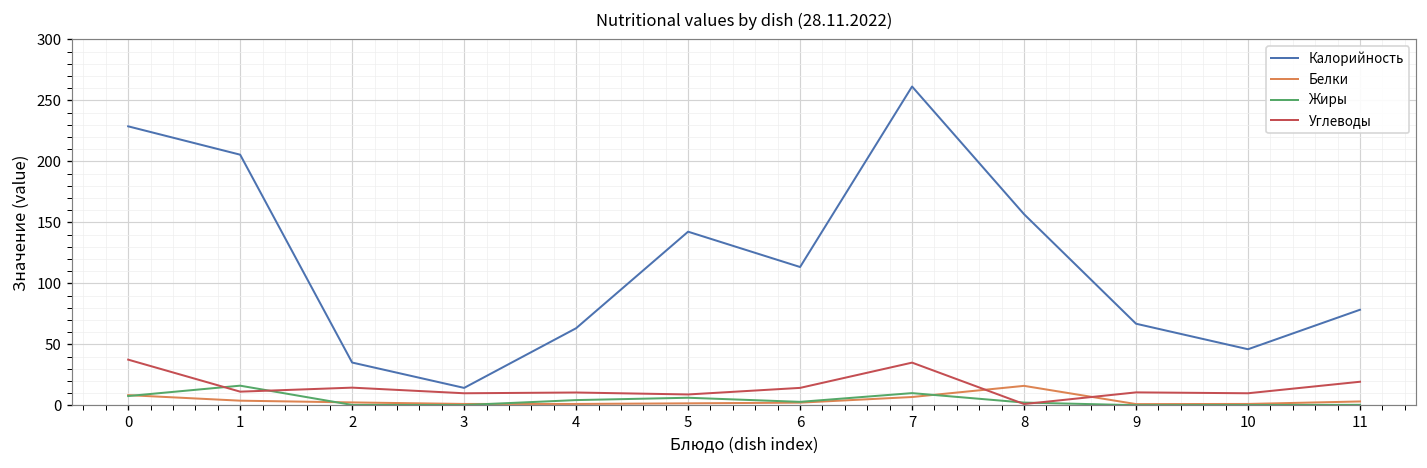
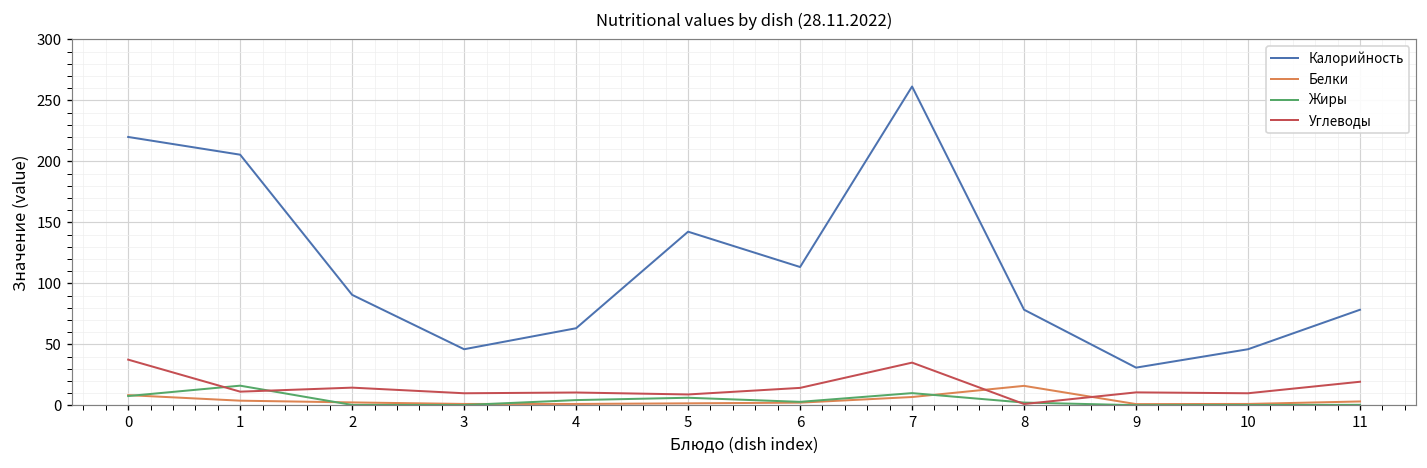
  {
    "Калорийность": {
-     "0": 229,
+     "0": 220,
      "1": 206,
-     "2": 35,
-     "3": 14,
+     "2": 91,
+     "3": 46,
      "4": 63,
      "5": 142,
      "6": 113,
      "7": 261,
-     "8": 157,
-     "9": 67,
+     "8": 78,
+     "9": 31,
      "10": 46,
      "11": 78
    },
    "Жиры": {
      "1": 16,
      "4": 4,
      "5": 6,
      "7": 10,
      "11": 0
    }
  }
